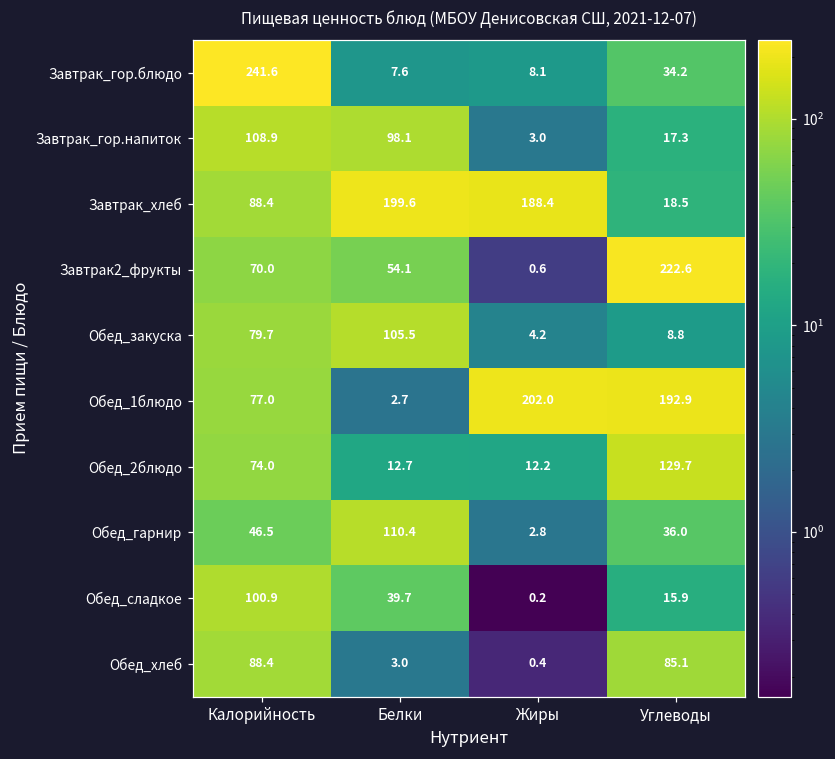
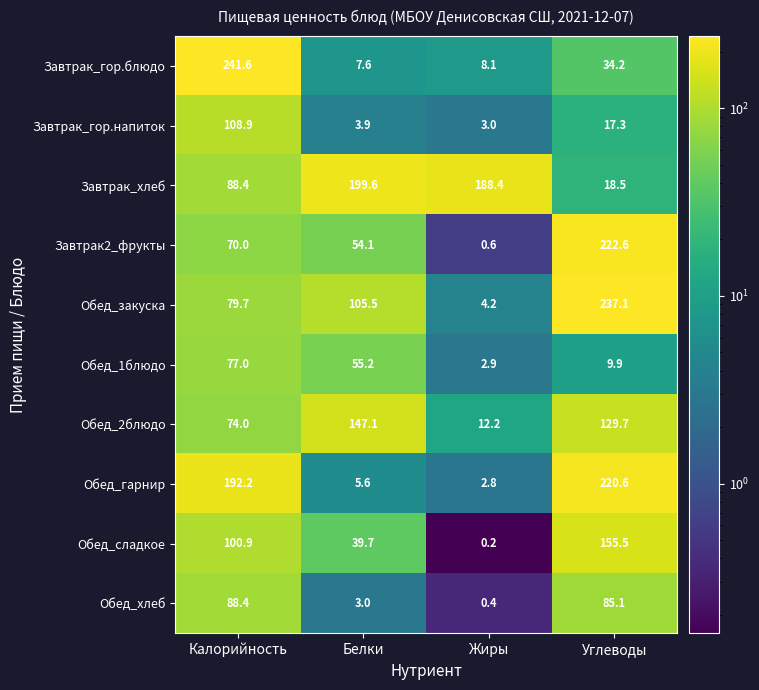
  {
    "Завтрак_гор.блюдо": {
      "Калорийность": 241.6,
      "Белки": 7.6,
      "Жиры": 8.1,
      "Углеводы": 34.2
    },
    "Завтрак_гор.напиток": {
      "Калорийность": 108.9,
-     "Белки": 98.1,
+     "Белки": 3.9,
      "Жиры": 3.0,
      "Углеводы": 17.3
    },
    "Завтрак_хлеб": {
      "Калорийность": 88.4,
      "Белки": 199.6,
      "Жиры": 188.4,
      "Углеводы": 18.5
    },
    "Завтрак2_фрукты": {
      "Калорийность": 70.0,
      "Белки": 54.1,
      "Жиры": 0.6,
      "Углеводы": 222.6
    },
    "Обед_закуска": {
      "Калорийность": 79.7,
      "Белки": 105.5,
      "Жиры": 4.2,
-     "Углеводы": 8.8
+     "Углеводы": 237.1
    },
    "Обед_1блюдо": {
      "Калорийность": 77.0,
-     "Белки": 2.7,
-     "Жиры": 202.0,
-     "Углеводы": 192.9
+     "Белки": 55.2,
+     "Жиры": 2.9,
+     "Углеводы": 9.9
    },
    "Обед_2блюдо": {
      "Калорийность": 74.0,
-     "Белки": 12.7,
+     "Белки": 147.1,
      "Жиры": 12.2,
      "Углеводы": 129.7
    },
    "Обед_гарнир": {
-     "Калорийность": 46.5,
-     "Белки": 110.4,
+     "Калорийность": 192.2,
+     "Белки": 5.6,
      "Жиры": 2.8,
-     "Углеводы": 36.0
+     "Углеводы": 220.6
    },
    "Обед_сладкое": {
      "Калорийность": 100.9,
      "Белки": 39.7,
      "Жиры": 0.2,
-     "Углеводы": 15.9
+     "Углеводы": 155.5
    },
    "Обед_хлеб": {
      "Калорийность": 88.4,
      "Белки": 3.0,
      "Жиры": 0.4,
      "Углеводы": 85.1
    }
  }
